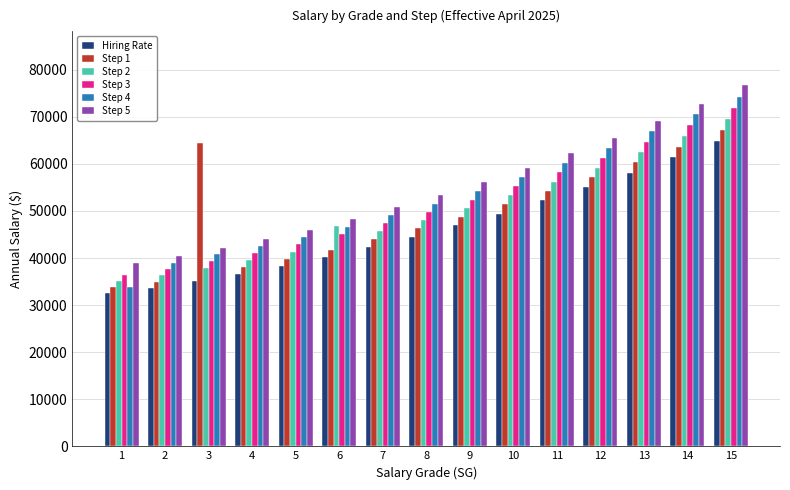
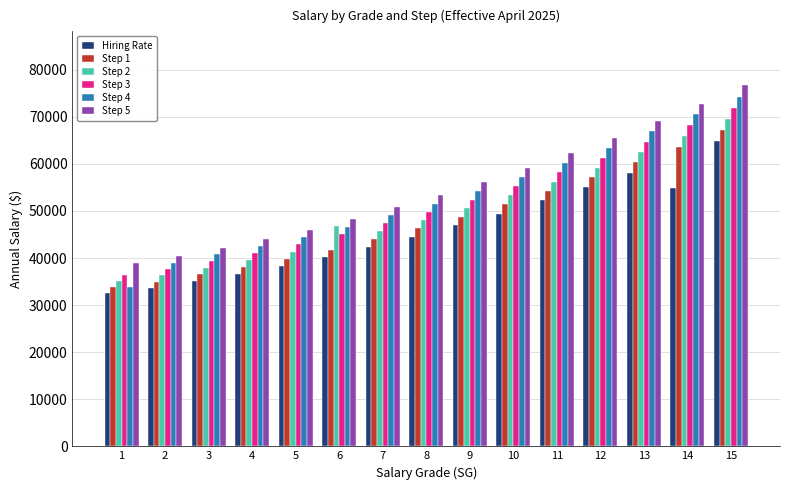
  {
    "Hiring Rate": {
      "1": 33000,
      "2": 34000,
      "3": 35000,
      "4": 37000,
      "5": 38000,
      "6": 40000,
      "7": 42000,
      "8": 45000,
      "9": 47000,
      "10": 49000,
      "11": 52000,
      "12": 55000,
      "13": 58000,
-     "14": 61000,
+     "14": 55000,
      "15": 65000
    },
    "Step 1": {
      "1": 34000,
      "2": 35000,
-     "3": 64000,
+     "3": 37000,
      "4": 38000,
      "5": 40000,
      "6": 42000,
      "7": 44000,
      "8": 46000,
      "9": 49000,
      "10": 51000,
      "11": 54000,
      "12": 57000,
      "13": 60000,
      "14": 64000,
      "15": 67000
    },
    "Step 2": {
      "1": 35000,
      "2": 36000,
      "3": 38000,
      "4": 40000,
      "5": 41000,
      "6": 47000,
      "7": 46000,
      "8": 48000,
      "9": 51000,
      "10": 53000,
      "11": 56000,
      "12": 59000,
      "13": 63000,
      "14": 66000,
      "15": 70000
    },
    "Step 3": {
      "1": 36000,
      "2": 38000,
      "3": 39000,
      "4": 41000,
      "5": 43000,
      "6": 45000,
      "7": 47000,
      "8": 50000,
      "9": 52000,
      "10": 55000,
      "11": 58000,
      "12": 61000,
      "13": 65000,
      "14": 68000,
      "15": 72000
    },
    "Step 4": {
      "1": 34000,
      "2": 39000,
      "3": 41000,
      "4": 43000,
      "5": 44000,
      "6": 47000,
      "7": 49000,
      "8": 52000,
      "9": 54000,
      "10": 57000,
      "11": 60000,
      "12": 63000,
      "13": 67000,
      "14": 71000,
      "15": 74000
    },
    "Step 5": {
      "1": 39000,
      "2": 40000,
      "3": 42000,
      "4": 44000,
      "5": 46000,
      "6": 48000,
      "7": 51000,
      "8": 53000,
      "9": 56000,
      "10": 59000,
      "11": 62000,
      "12": 65000,
      "13": 69000,
      "14": 73000,
      "15": 77000
    }
  }
